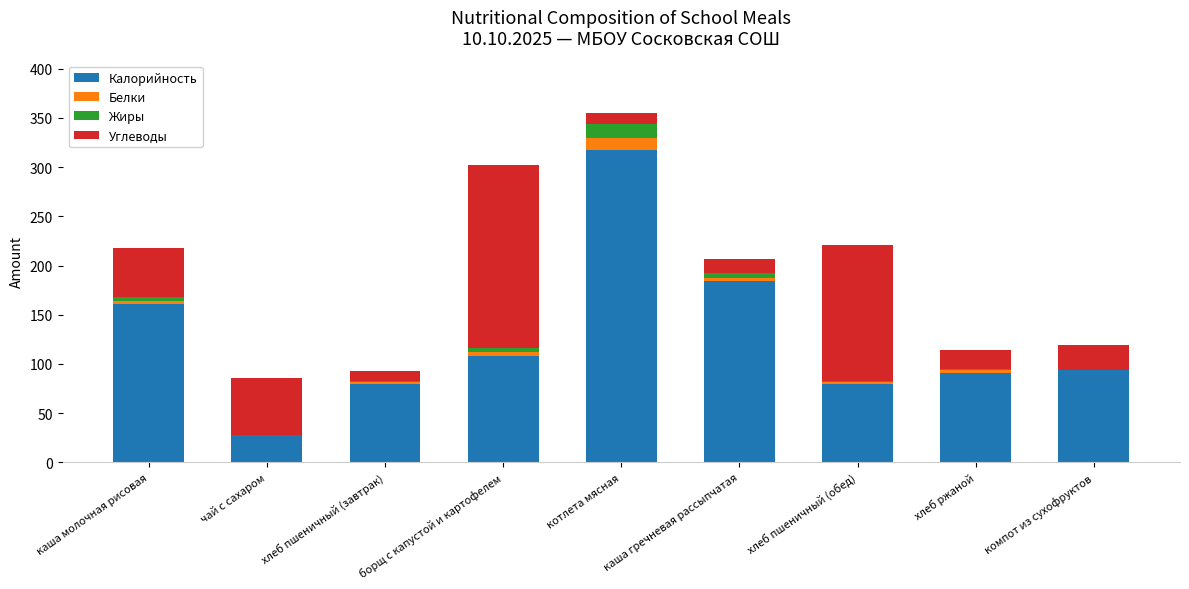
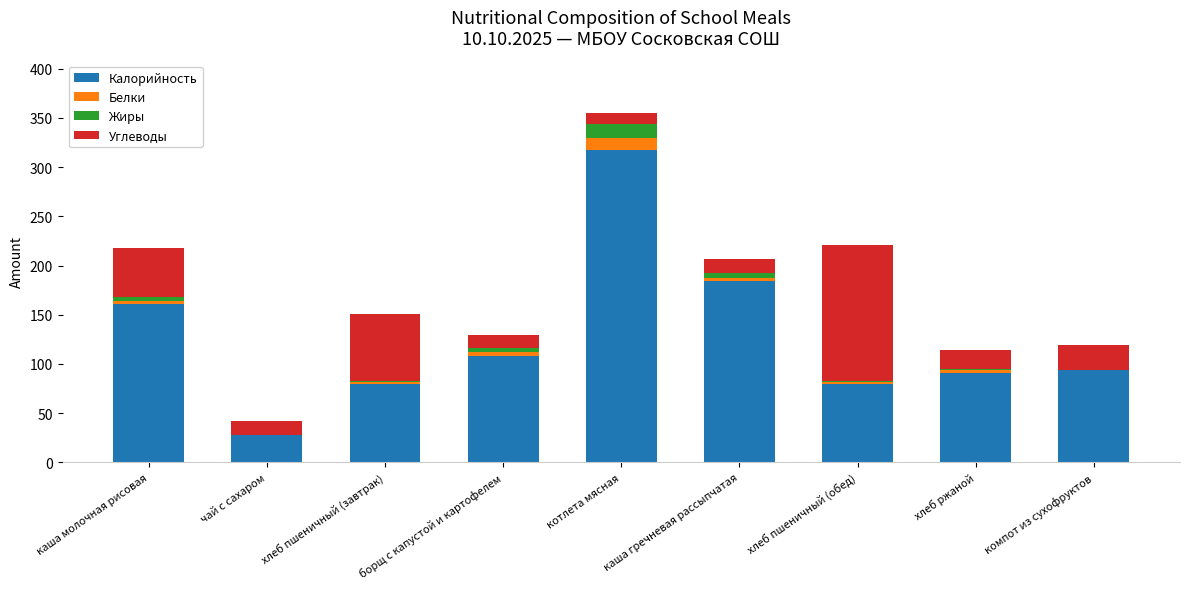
  {
    "Калорийность": {
      "каша молочная рисовая": 160,
      "чай с сахаром": 30,
      "хлеб пшеничный (завтрак)": 80,
      "борщ с капустой и картофелем": 110,
      "котлета мясная": 320,
      "каша гречневая рассыпчатая": 180,
      "хлеб пшеничный (обед)": 80,
      "хлеб ржаной": 90,
      "компот из сухофруктов": 90
    },
    "Белки": {
      "каша молочная рисовая": 0,
      "чай с сахаром": 0,
      "борщ с капустой и картофелем": 0,
      "котлета мясная": 10,
      "каша гречневая рассыпчатая": 0,
      "хлеб ржаной": 0,
      "компот из сухофруктов": 0
    },
    "Жиры": {
      "каша молочная рисовая": 0,
      "чай с сахаром": 0,
      "борщ с капустой и картофелем": 0,
      "котлета мясная": 10,
      "каша гречневая рассыпчатая": 10,
      "компот из сухофруктов": 0
    },
    "Углеводы": {
      "каша молочная рисовая": 50,
-     "чай с сахаром": 60,
-     "хлеб пшеничный (завтрак)": 10,
-     "борщ с капустой и картофелем": 190,
+     "чай с сахаром": 10,
+     "хлеб пшеничный (завтрак)": 70,
+     "борщ с капустой и картофелем": 10,
      "котлета мясная": 10,
      "каша гречневая рассыпчатая": 20,
      "хлеб пшеничный (обед)": 140,
      "хлеб ржаной": 20,
      "компот из сухофруктов": 30
    }
  }
